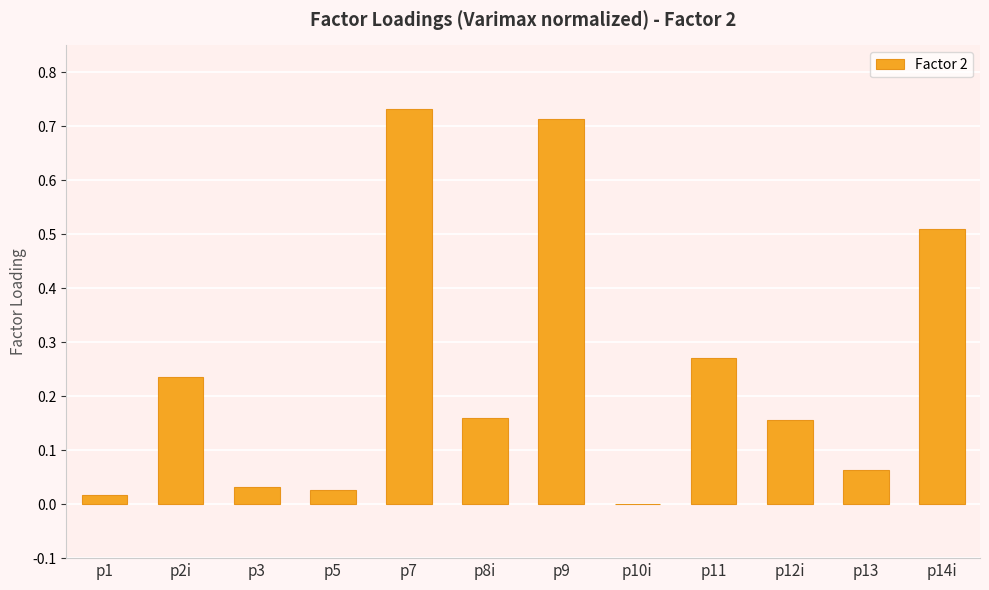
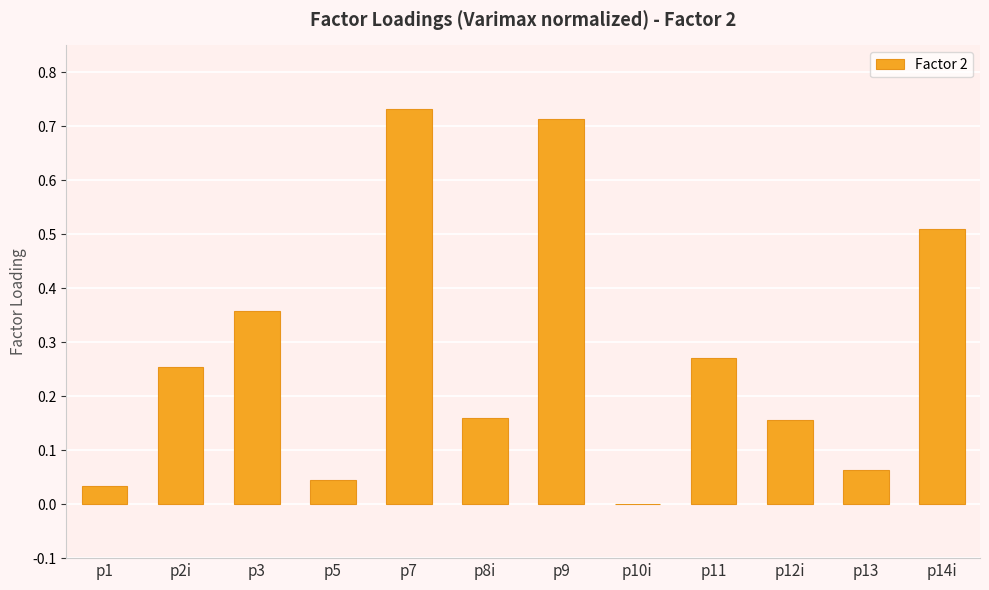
  {
-   "p1": 0.02,
-   "p2i": 0.24,
-   "p3": 0.03,
-   "p5": 0.03,
+   "p1": 0.03,
+   "p2i": 0.25,
+   "p3": 0.36,
+   "p5": 0.04,
    "p7": 0.73,
    "p8i": 0.16,
    "p9": 0.71,
    "p11": 0.27,
    "p12i": 0.16,
    "p13": 0.06,
    "p14i": 0.51
  }
